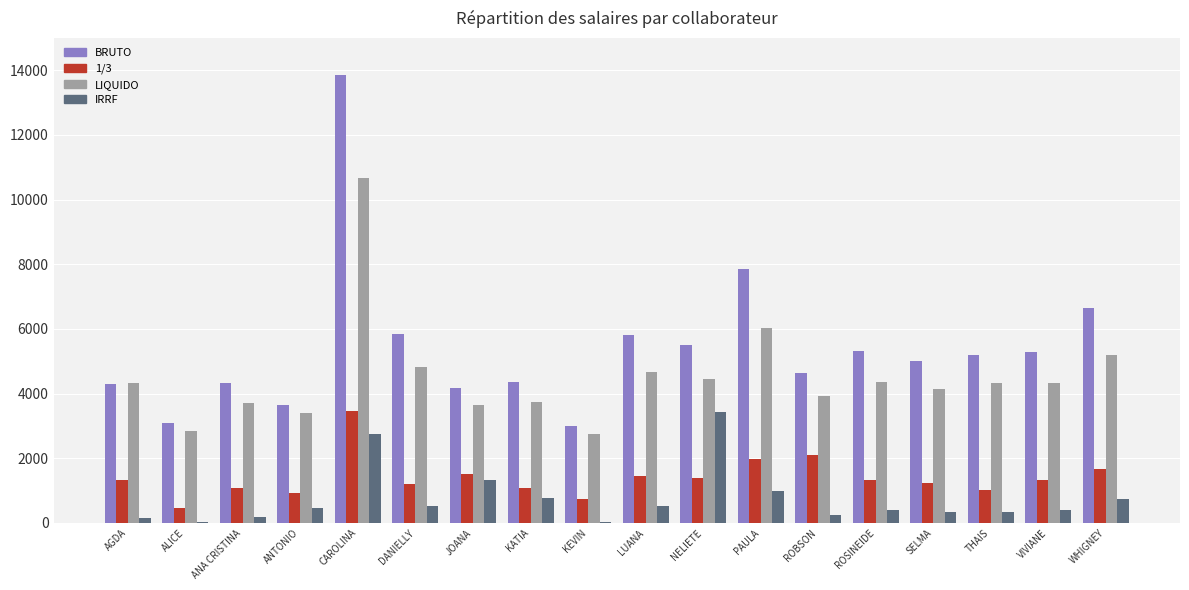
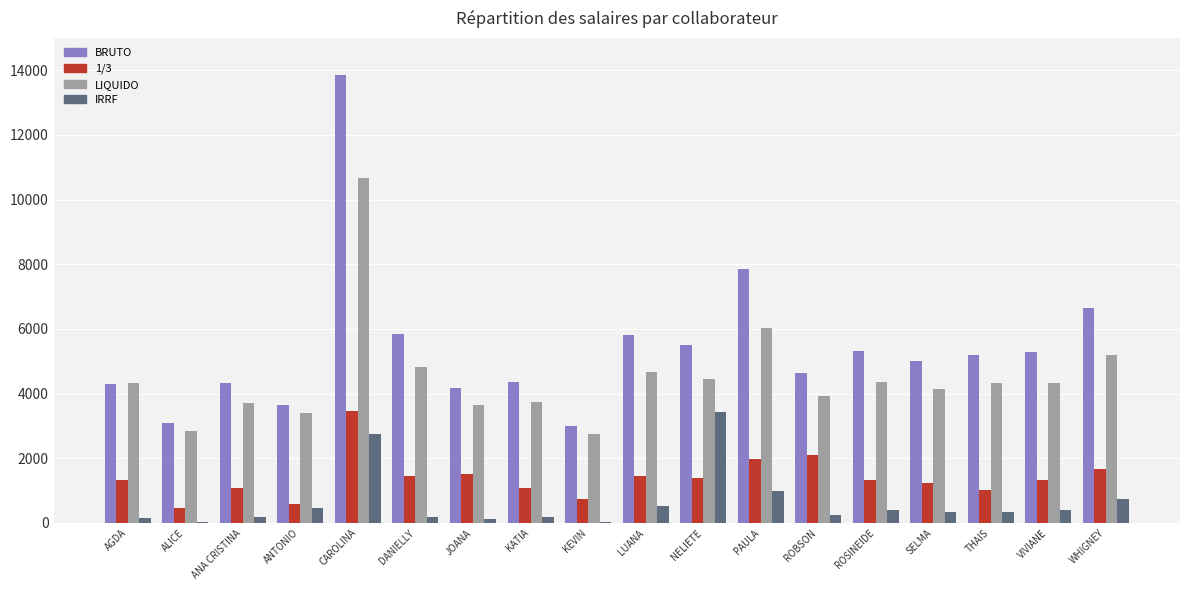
  {
    "1/3": {
      "AGDA": 1300,
      "ALICE": 500,
      "ANA CRISTINA": 1100,
-     "ANTONIO": 900,
+     "ANTONIO": 600,
      "CAROLINA": 3500,
-     "DANIELLY": 1200,
+     "DANIELLY": 1500,
      "JOANA": 1500,
      "KATIA": 1100,
      "KEVIN": 700,
      "LUANA": 1400,
      "NELIETE": 1400,
      "PAULA": 2000,
      "ROBSON": 2100,
      "ROSINEIDE": 1300,
      "SELMA": 1200,
      "THAIS": 1000,
      "VIVIANE": 1300,
      "WHIGNEY": 1700
    },
    "IRRF": {
      "AGDA": 100,
      "ANA CRISTINA": 200,
      "ANTONIO": 500,
      "CAROLINA": 2800,
-     "DANIELLY": 500,
-     "JOANA": 1300,
-     "KATIA": 800,
+     "DANIELLY": 200,
+     "JOANA": 100,
+     "KATIA": 200,
      "LUANA": 500,
      "NELIETE": 3400,
      "PAULA": 1000,
      "ROBSON": 300,
      "ROSINEIDE": 400,
      "SELMA": 300,
      "THAIS": 300,
      "VIVIANE": 400,
      "WHIGNEY": 700
    }
  }
